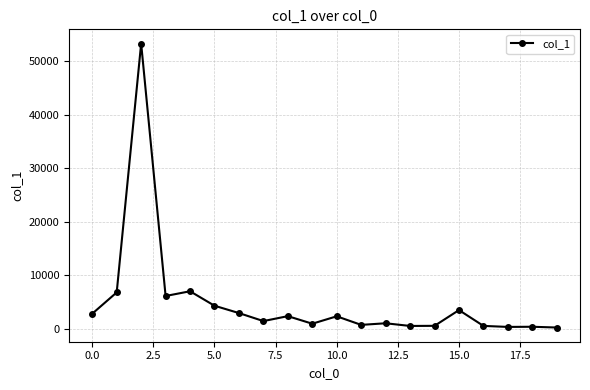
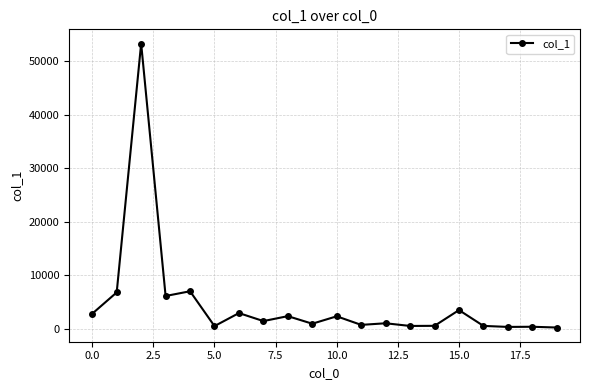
  {
    "0.0": 3000,
-   "5.0": 4000,
+   "5.0": 1000,
    "10.0": 2000,
    "15.0": 4000
  }
